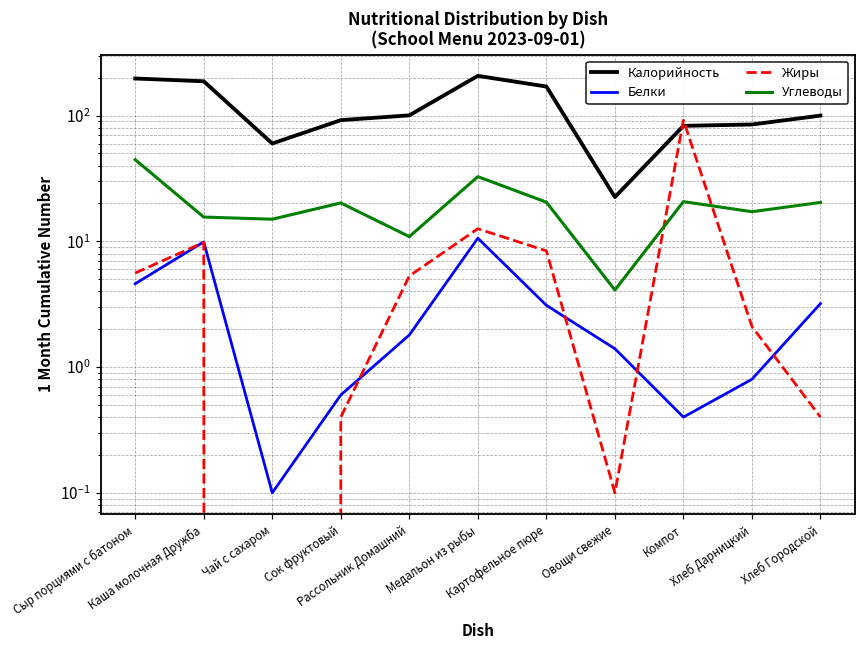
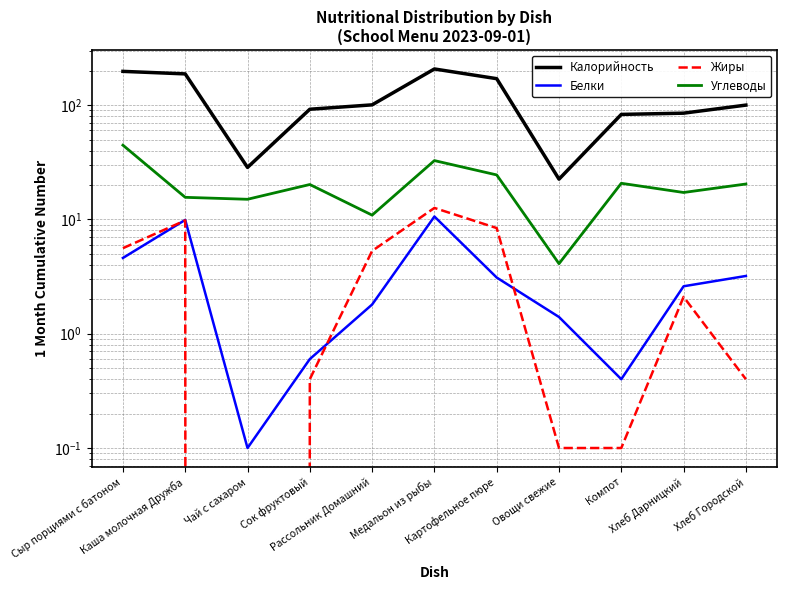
  {
    "Калорийность": {
      "Сыр порциями с батоном": 200,
      "Каша молочная Дружба": 190,
-     "Чай с сахаром": 60,
+     "Чай с сахаром": 29,
      "Сок фруктовый": 90,
      "Рассольник Домашний": 100,
      "Медальон из рыбы": 210,
      "Картофельное пюре": 170,
      "Овощи свежие": 23,
      "Компот": 80,
      "Хлеб Дарницкий": 90,
      "Хлеб Городской": 100
    },
    "Белки": {
      "Сыр порциями с батоном": 4.6,
      "Чай с сахаром": 0.1,
      "Сок фруктовый": 0.6,
      "Рассольник Домашний": 1.8,
      "Медальон из рыбы": 11,
      "Картофельное пюре": 3.1,
      "Овощи свежие": 1.4,
      "Компот": 0.4,
-     "Хлеб Дарницкий": 0.8,
+     "Хлеб Дарницкий": 2.6,
      "Хлеб Городской": 3.2
    },
    "Жиры": {
      "Сыр порциями с батоном": 6,
      "Сок фруктовый": 0.4,
      "Рассольник Домашний": 5,
      "Медальон из рыбы": 13,
      "Картофельное пюре": 8,
      "Овощи свежие": 0.1,
-     "Компот": 90,
+     "Компот": 0.1,
      "Хлеб Дарницкий": 2.1,
      "Хлеб Городской": 0.4
    },
    "Углеводы": {
      "Сыр порциями с батоном": 45,
      "Каша молочная Дружба": 16,
      "Чай с сахаром": 15,
      "Сок фруктовый": 20,
      "Рассольник Домашний": 11,
      "Медальон из рыбы": 33,
-     "Картофельное пюре": 21,
+     "Картофельное пюре": 25,
      "Овощи свежие": 4,
      "Компот": 21,
      "Хлеб Дарницкий": 17,
      "Хлеб Городской": 20
    }
  }
